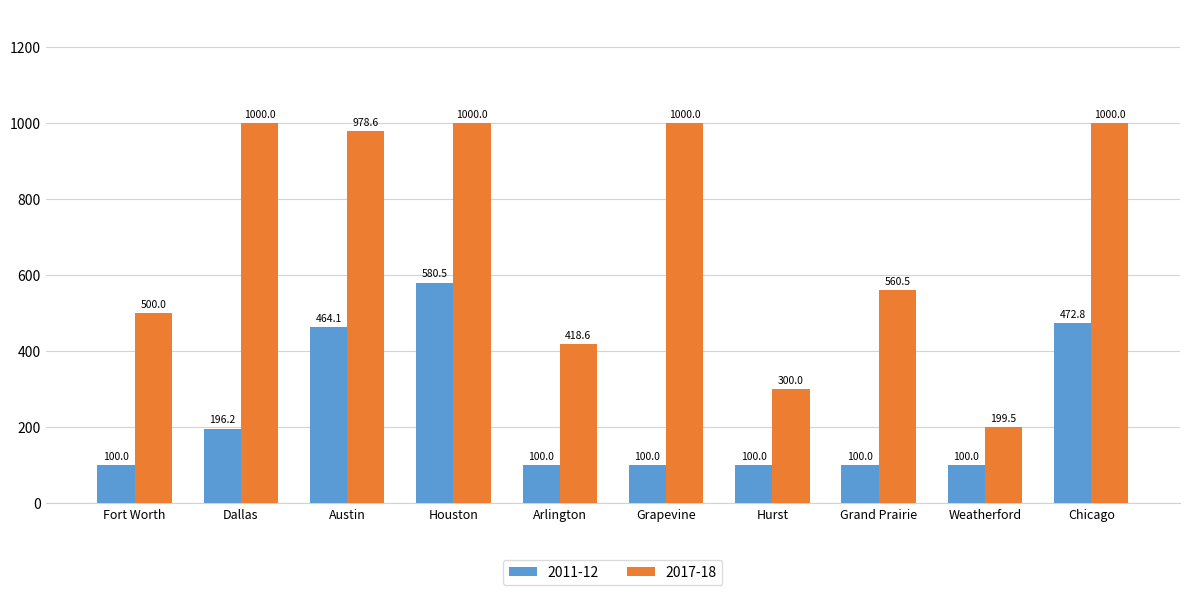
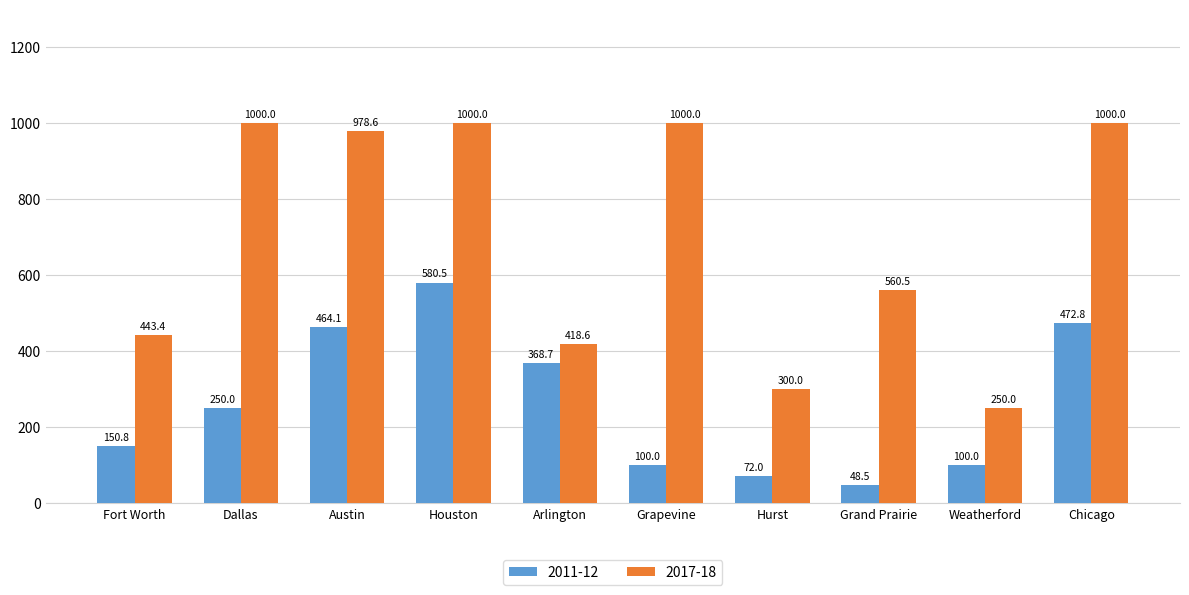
  {
    "2011-12": {
-     "Fort Worth": 100.0,
-     "Dallas": 196.2,
+     "Fort Worth": 150.8,
+     "Dallas": 250.0,
      "Austin": 464.1,
      "Houston": 580.5,
-     "Arlington": 100.0,
+     "Arlington": 368.7,
      "Grapevine": 100.0,
-     "Hurst": 100.0,
-     "Grand Prairie": 100.0,
+     "Hurst": 72.0,
+     "Grand Prairie": 48.5,
      "Weatherford": 100.0,
      "Chicago": 472.8
    },
    "2017-18": {
-     "Fort Worth": 500.0,
+     "Fort Worth": 443.4,
      "Dallas": 1000.0,
      "Austin": 978.6,
      "Houston": 1000.0,
      "Arlington": 418.6,
      "Grapevine": 1000.0,
      "Hurst": 300.0,
      "Grand Prairie": 560.5,
-     "Weatherford": 199.5,
+     "Weatherford": 250.0,
      "Chicago": 1000.0
    }
  }
